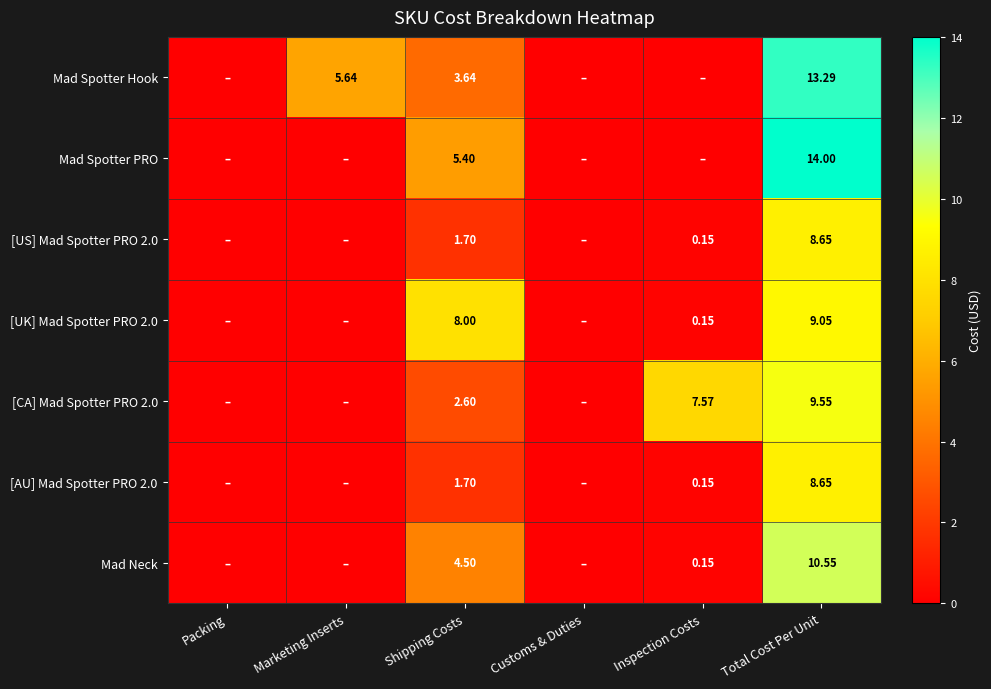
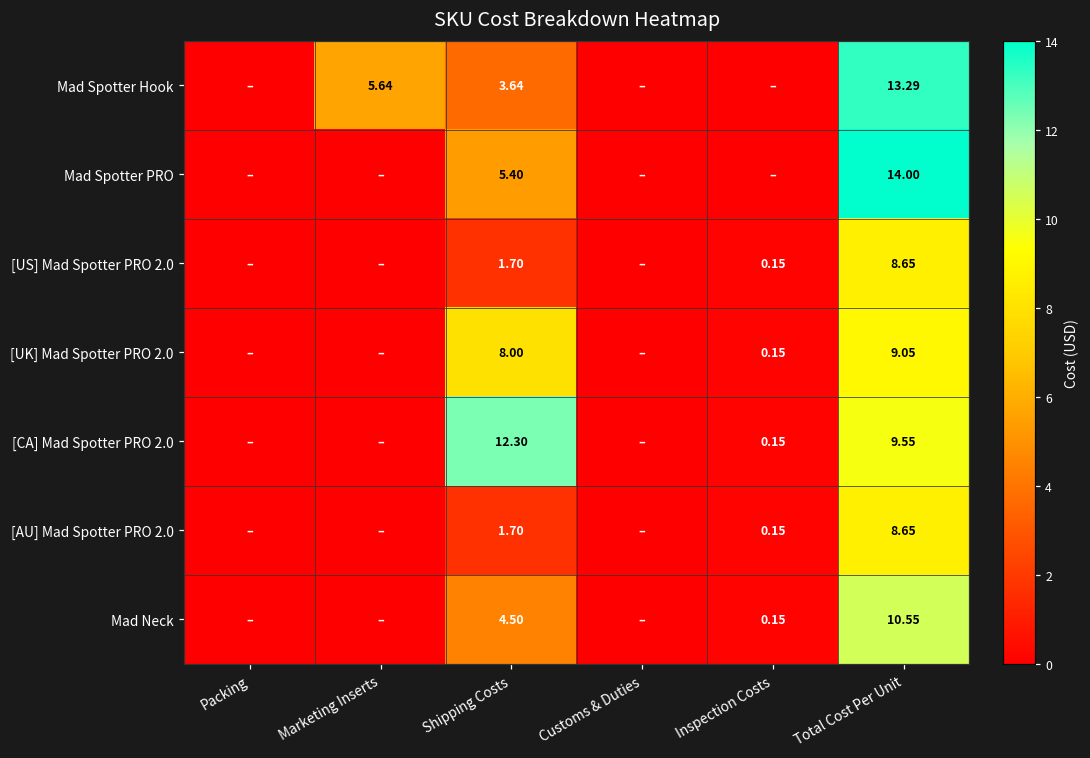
  {
    "Mad Spotter Hook": {
      "Marketing Inserts": 5.64,
      "Shipping Costs": 3.64,
      "Total Cost Per Unit": 13.29
    },
    "Mad Spotter PRO": {
      "Shipping Costs": 5.40,
      "Total Cost Per Unit": 14.00
    },
    "[US] Mad Spotter PRO 2.0": {
      "Shipping Costs": 1.70,
      "Inspection Costs": 0.15,
      "Total Cost Per Unit": 8.65
    },
    "[UK] Mad Spotter PRO 2.0": {
      "Shipping Costs": 8.00,
      "Inspection Costs": 0.15,
      "Total Cost Per Unit": 9.05
    },
    "[CA] Mad Spotter PRO 2.0": {
-     "Shipping Costs": 2.60,
-     "Inspection Costs": 7.57,
+     "Shipping Costs": 12.30,
+     "Inspection Costs": 0.15,
      "Total Cost Per Unit": 9.55
    },
    "[AU] Mad Spotter PRO 2.0": {
      "Shipping Costs": 1.70,
      "Inspection Costs": 0.15,
      "Total Cost Per Unit": 8.65
    },
    "Mad Neck": {
      "Shipping Costs": 4.50,
      "Inspection Costs": 0.15,
      "Total Cost Per Unit": 10.55
    }
  }
